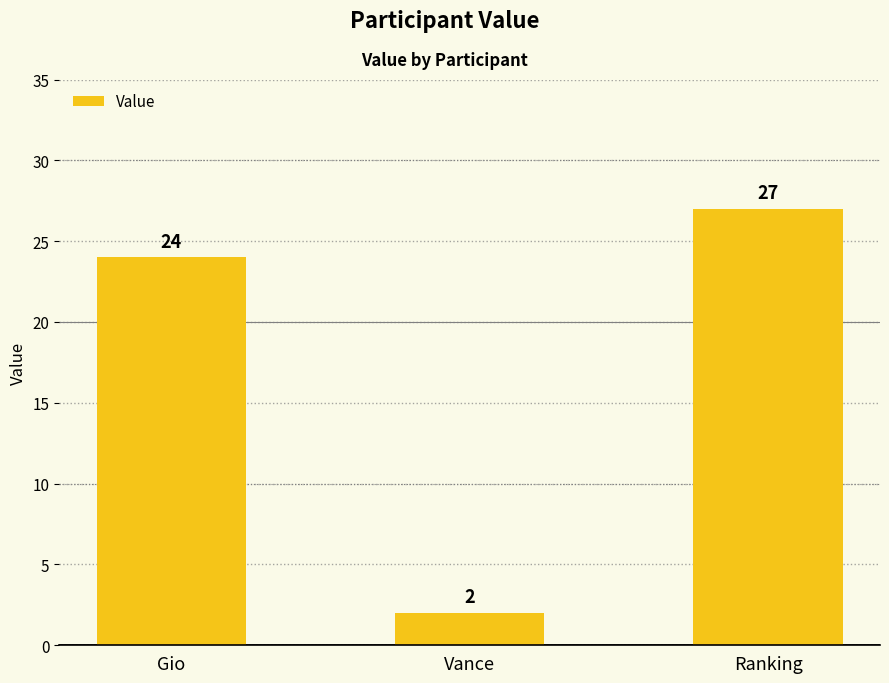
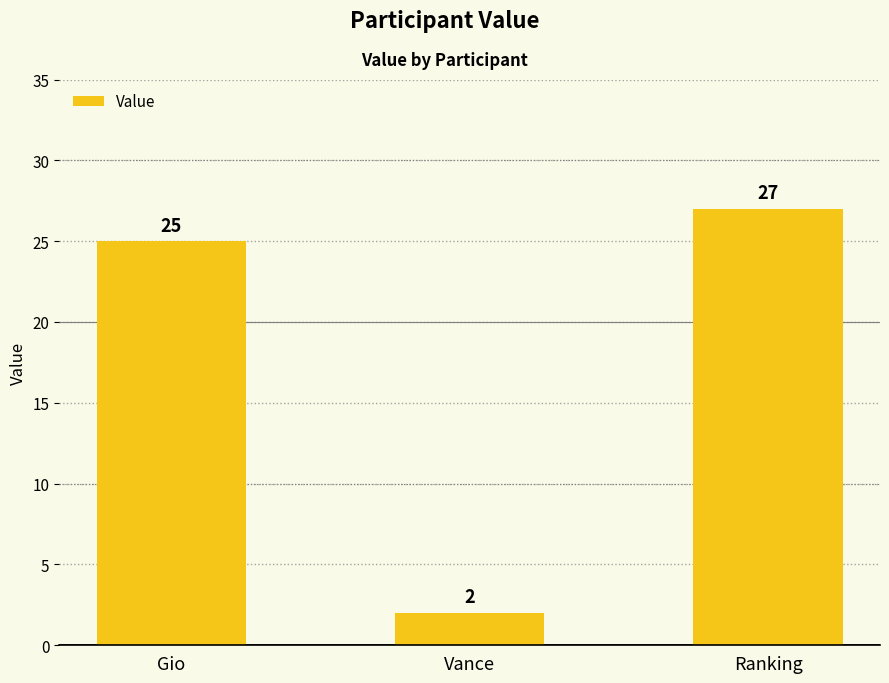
  {
-   "Gio": 24,
+   "Gio": 25,
    "Vance": 2,
    "Ranking": 27
  }
